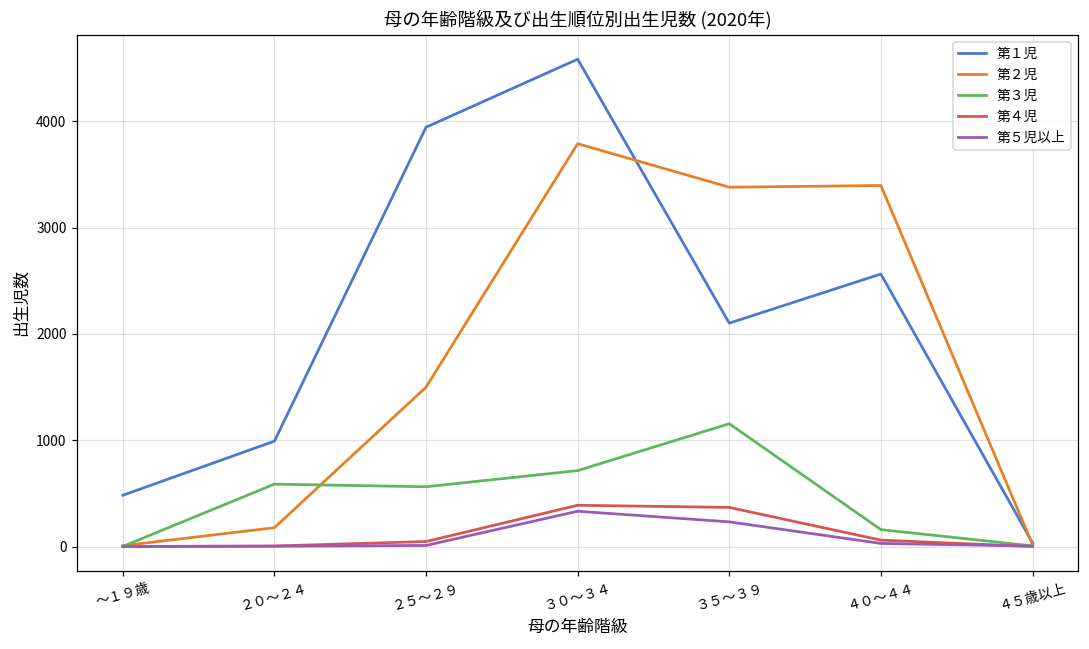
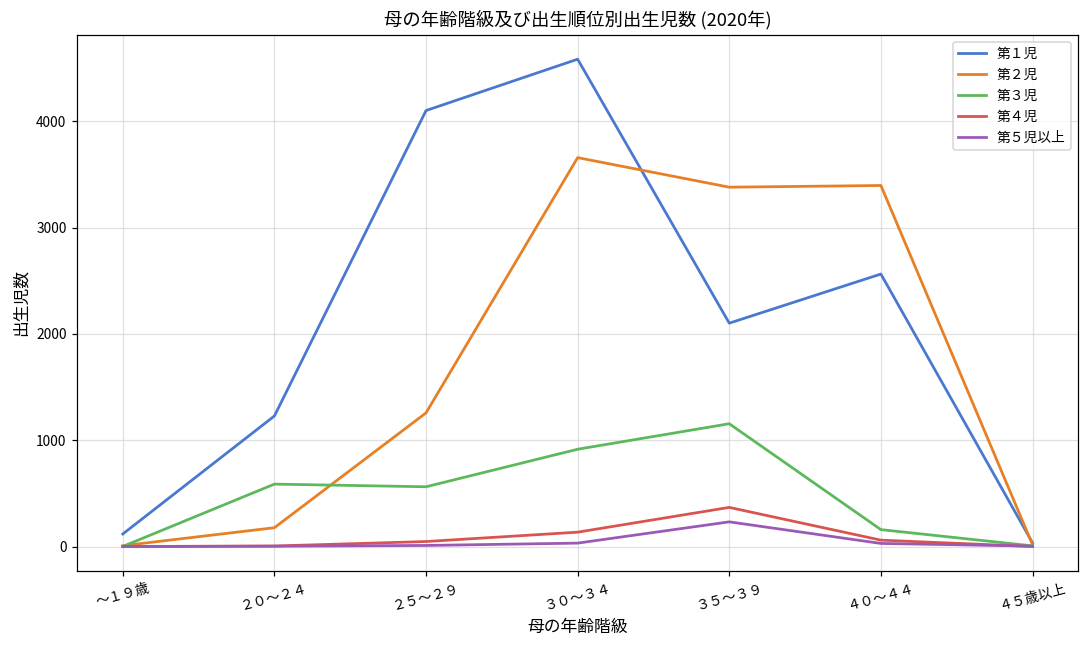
  {
    "第１児": {
-     "～１９歳": 500,
-     "２０～２４": 1000,
-     "２５～２９": 3900,
+     "～１９歳": 100,
+     "２０～２４": 1200,
+     "２５～２９": 4100,
      "３０～３４": 4600,
      "３５～３９": 2100,
      "４０～４４": 2600
    },
    "第２児": {
      "２０～２４": 200,
-     "２５～２９": 1500,
-     "３０～３４": 3800,
+     "２５～２９": 1300,
+     "３０～３４": 3700,
      "３５～３９": 3400,
      "４０～４４": 3400
    },
    "第３児": {
      "２０～２４": 600,
      "２５～２９": 600,
-     "３０～３４": 700,
+     "３０～３４": 900,
      "３５～３９": 1200,
      "４０～４４": 200
    },
    "第４児": {
      "２５～２９": 0,
-     "３０～３４": 400,
+     "３０～３４": 100,
      "３５～３９": 400,
      "４０～４４": 100
    },
    "第５児以上": {
      "２５～２９": 0,
-     "３０～３４": 300,
+     "３０～３４": 0,
      "３５～３９": 200,
      "４０～４４": 0
    }
  }
